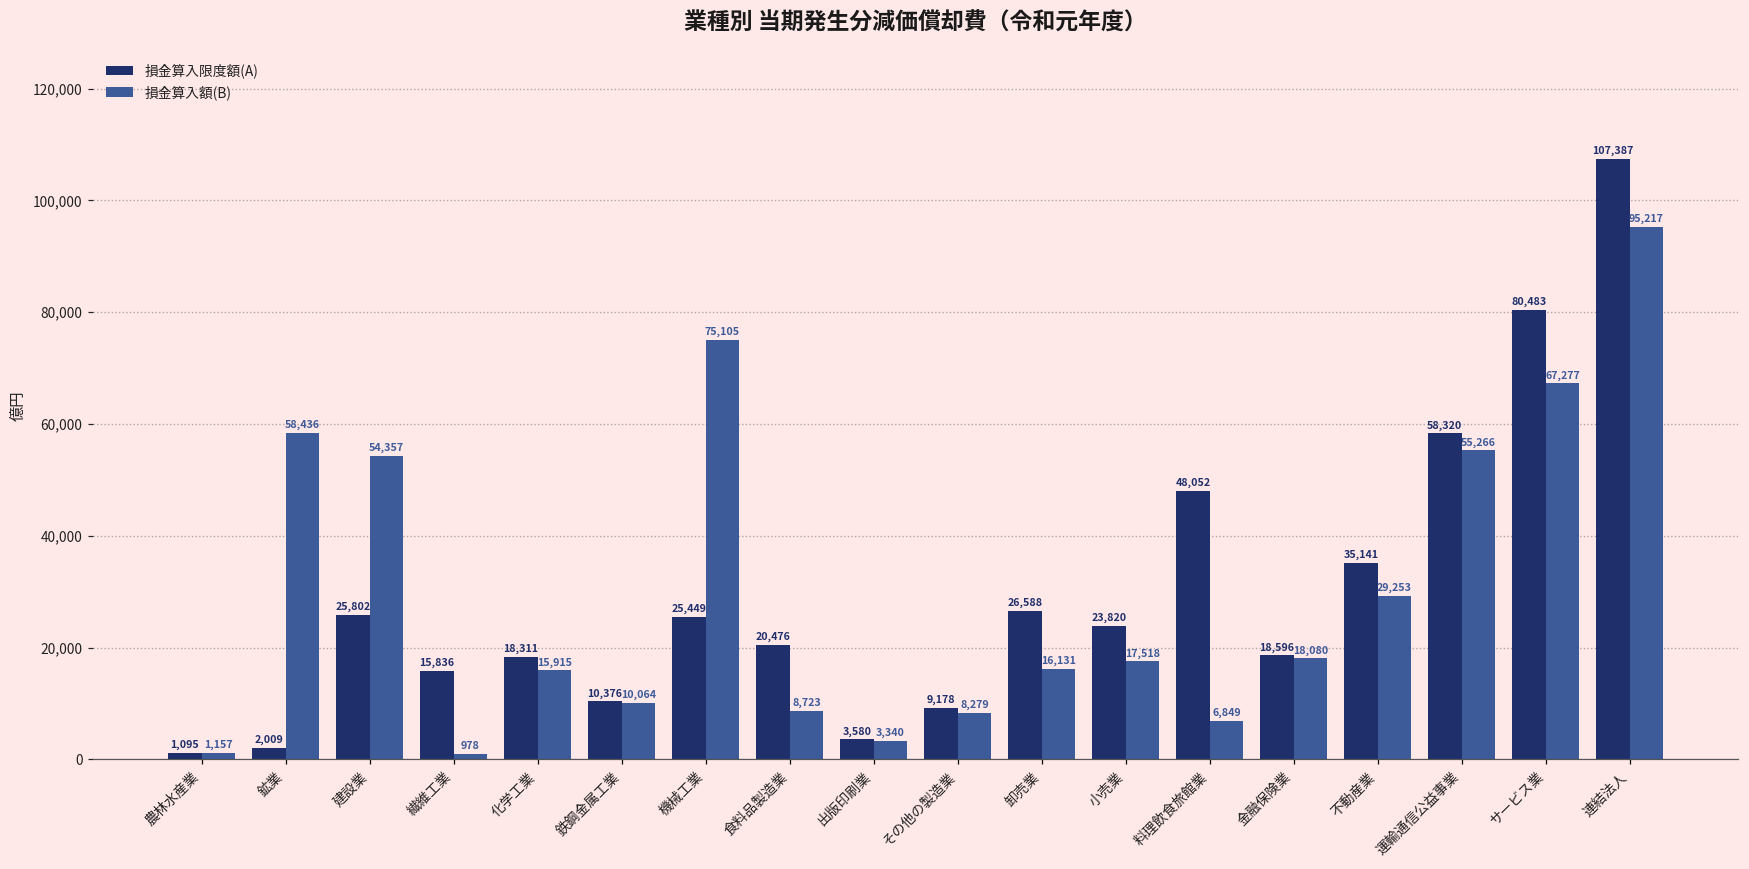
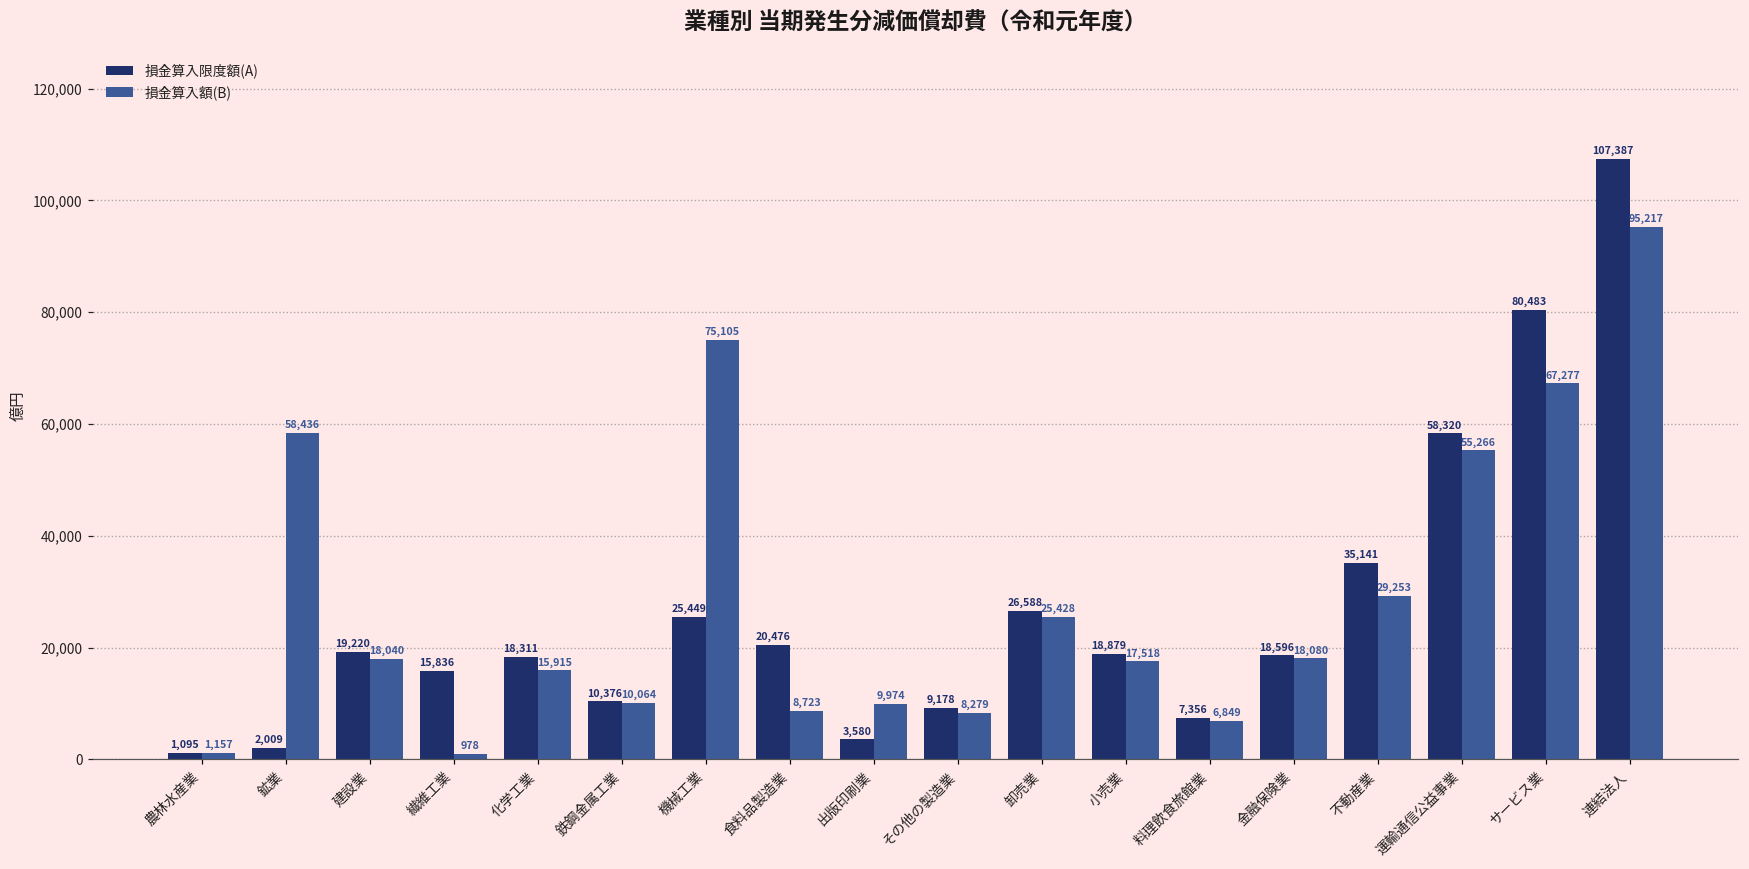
  {
    "損金算入限度額(A)": {
      "農林水産業": "1,095",
      "鉱業": "2,009",
-     "建設業": "25,802",
+     "建設業": "19,220",
      "繊維工業": "15,836",
      "化学工業": "18,311",
      "鉄鋼金属工業": "10,376",
      "機械工業": "25,449",
      "食料品製造業": "20,476",
      "出版印刷業": "3,580",
      "その他の製造業": "9,178",
      "卸売業": "26,588",
-     "小売業": "23,820",
-     "料理飲食旅館業": "48,052",
+     "小売業": "18,879",
+     "料理飲食旅館業": "7,356",
      "金融保険業": "18,596",
      "不動産業": "35,141",
      "運輸通信公益事業": "58,320",
      "サービス業": "80,483",
      "連結法人": "107,387"
    },
    "損金算入額(B)": {
      "農林水産業": "1,157",
      "鉱業": "58,436",
-     "建設業": "54,357",
+     "建設業": "18,040",
      "繊維工業": "978",
      "化学工業": "15,915",
      "鉄鋼金属工業": "10,064",
      "機械工業": "75,105",
      "食料品製造業": "8,723",
-     "出版印刷業": "3,340",
+     "出版印刷業": "9,974",
      "その他の製造業": "8,279",
-     "卸売業": "16,131",
+     "卸売業": "25,428",
      "小売業": "17,518",
      "料理飲食旅館業": "6,849",
      "金融保険業": "18,080",
      "不動産業": "29,253",
      "運輸通信公益事業": "55,266",
      "サービス業": "67,277",
      "連結法人": "95,217"
    }
  }
